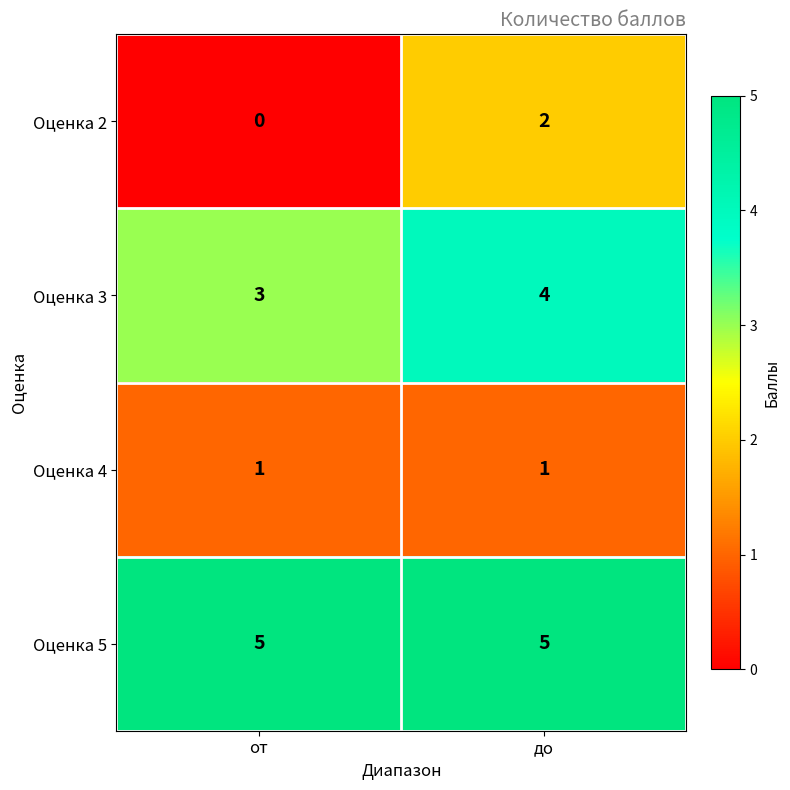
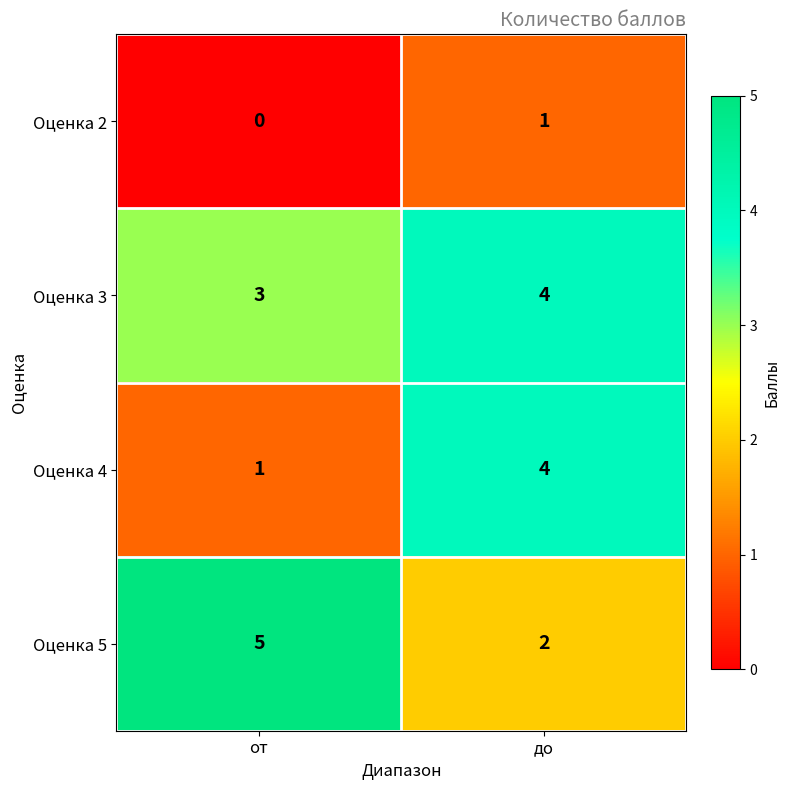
  {
    "Оценка 2": {
      "от": 0,
-     "до": 2
+     "до": 1
    },
    "Оценка 3": {
      "от": 3,
      "до": 4
    },
    "Оценка 4": {
      "от": 1,
-     "до": 1
+     "до": 4
    },
    "Оценка 5": {
      "от": 5,
-     "до": 5
+     "до": 2
    }
  }
